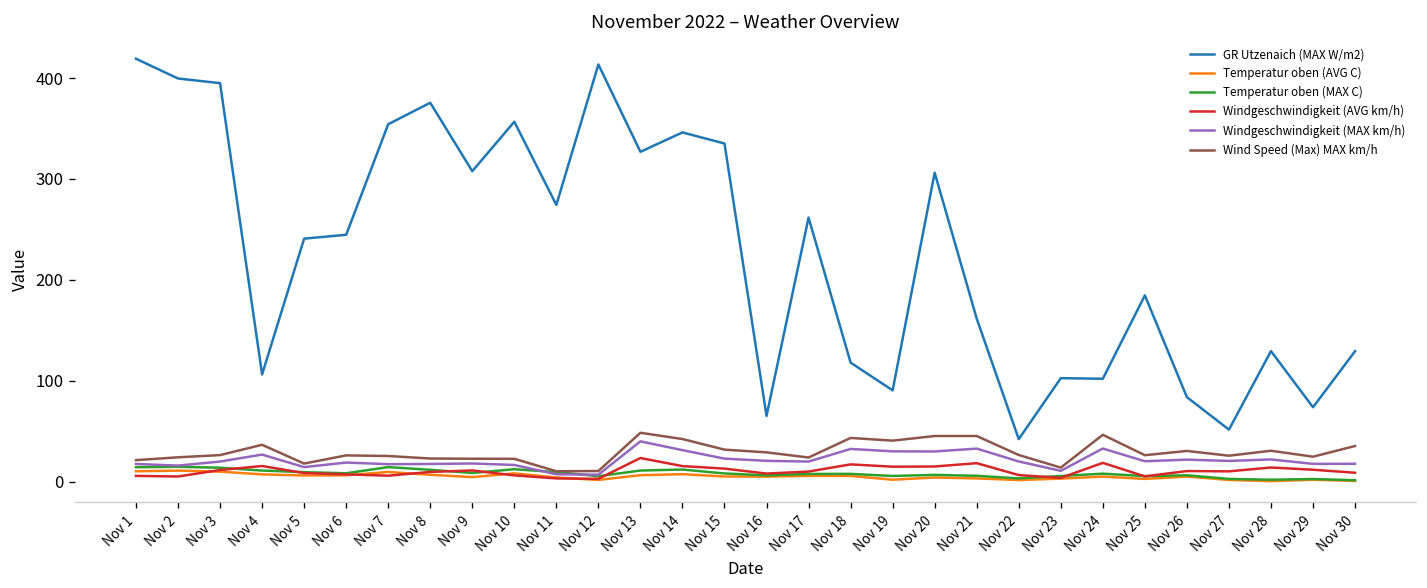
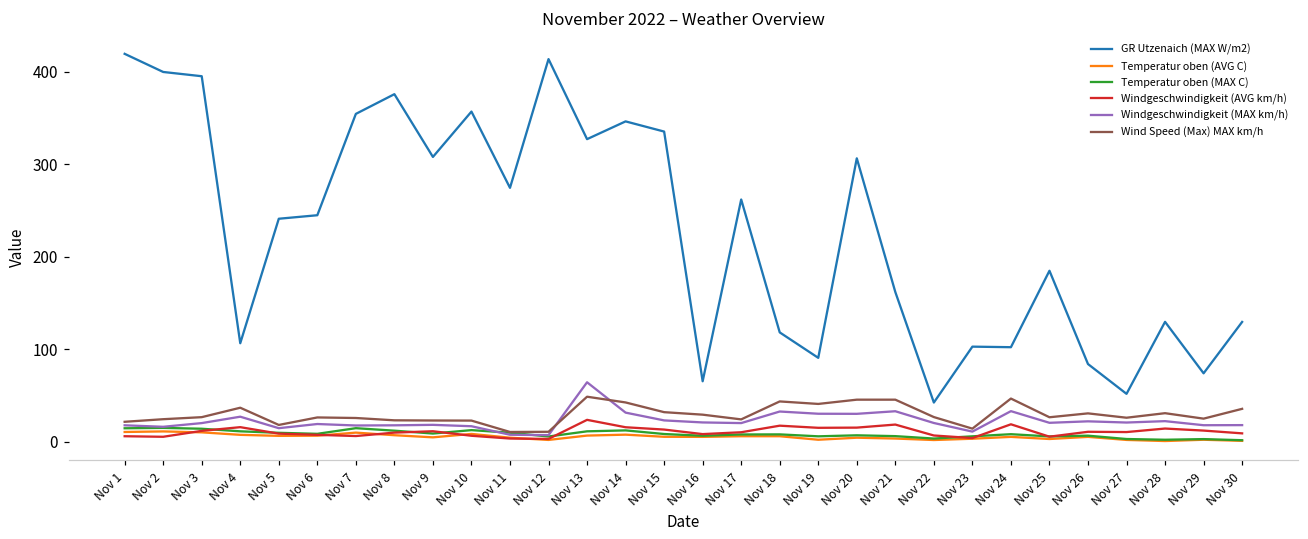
  {
    "GR Utzenaich (MAX W/m2)": {
      "Nov 1": 420,
      "Nov 2": 400,
      "Nov 3": 390,
      "Nov 4": 110,
      "Nov 5": 240,
      "Nov 6": 240,
      "Nov 7": 350,
      "Nov 8": 380,
      "Nov 9": 310,
      "Nov 10": 360,
      "Nov 11": 270,
      "Nov 12": 410,
      "Nov 13": 330,
      "Nov 14": 350,
      "Nov 15": 340,
      "Nov 16": 70,
      "Nov 17": 260,
      "Nov 18": 120,
      "Nov 19": 90,
      "Nov 20": 310,
      "Nov 21": 160,
      "Nov 22": 40,
      "Nov 23": 100,
      "Nov 24": 100,
      "Nov 25": 180,
      "Nov 26": 80,
      "Nov 27": 50,
      "Nov 28": 130,
      "Nov 29": 70,
      "Nov 30": 130
    },
    "Temperatur oben (AVG C)": {
      "Nov 1": 10,
      "Nov 2": 10,
      "Nov 4": 10,
      "Nov 7": 10,
      "Nov 9": 0,
      "Nov 13": 10,
      "Nov 14": 10,
      "Nov 19": 0
    },
    "Temperatur oben (MAX C)": {
      "Nov 1": 10,
      "Nov 4": 10,
      "Nov 10": 10,
      "Nov 13": 10,
      "Nov 14": 10,
      "Nov 19": 10
    },
    "Windgeschwindigkeit (AVG km/h)": {
      "Nov 1": 10,
      "Nov 2": 10,
      "Nov 4": 20,
      "Nov 7": 10,
      "Nov 13": 20,
      "Nov 14": 20,
      "Nov 15": 10,
      "Nov 18": 20,
      "Nov 19": 20,
      "Nov 20": 20,
      "Nov 21": 20,
      "Nov 22": 10,
      "Nov 24": 20,
      "Nov 26": 10,
      "Nov 27": 10,
      "Nov 28": 10,
      "Nov 29": 10,
      "Nov 30": 10
    },
    "Windgeschwindigkeit (MAX km/h)": {
      "Nov 1": 20,
      "Nov 3": 20,
      "Nov 4": 30,
      "Nov 5": 10,
      "Nov 6": 20,
      "Nov 8": 20,
      "Nov 9": 20,
      "Nov 10": 20,
-     "Nov 13": 40,
+     "Nov 13": 60,
      "Nov 14": 30,
      "Nov 15": 20,
      "Nov 16": 20,
      "Nov 17": 20,
      "Nov 18": 30,
      "Nov 19": 30,
      "Nov 20": 30,
      "Nov 21": 30,
      "Nov 22": 20,
      "Nov 23": 10,
      "Nov 24": 30,
      "Nov 25": 20,
      "Nov 26": 20,
      "Nov 27": 20,
      "Nov 28": 20,
      "Nov 29": 20,
      "Nov 30": 20
    },
    "Wind Speed (Max) MAX km/h": {
      "Nov 1": 20,
      "Nov 2": 20,
      "Nov 3": 30,
      "Nov 4": 40,
      "Nov 5": 20,
      "Nov 6": 30,
      "Nov 7": 30,
      "Nov 8": 20,
      "Nov 9": 20,
      "Nov 10": 20,
      "Nov 12": 10,
      "Nov 13": 50,
      "Nov 14": 40,
      "Nov 15": 30,
      "Nov 16": 30,
      "Nov 17": 20,
      "Nov 18": 40,
      "Nov 19": 40,
      "Nov 20": 50,
      "Nov 21": 50,
      "Nov 22": 30,
      "Nov 23": 10,
      "Nov 24": 50,
      "Nov 25": 30,
      "Nov 26": 30,
      "Nov 27": 30,
      "Nov 28": 30,
      "Nov 29": 20,
      "Nov 30": 40
    }
  }
